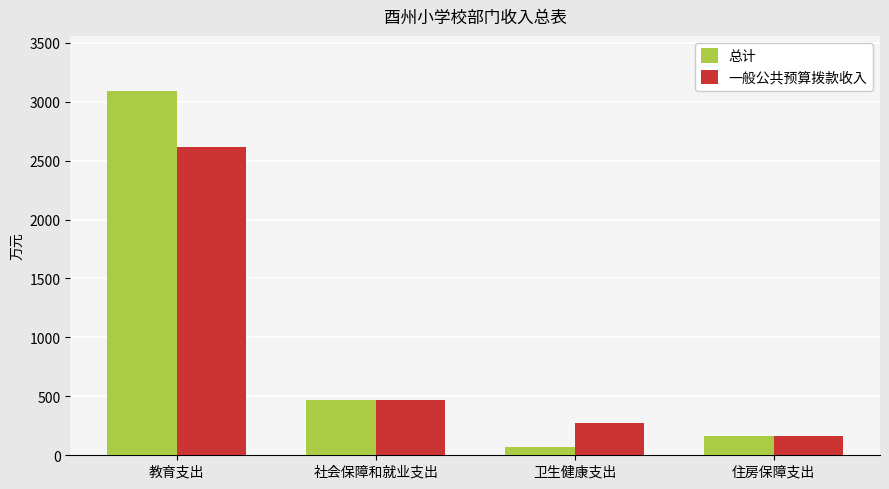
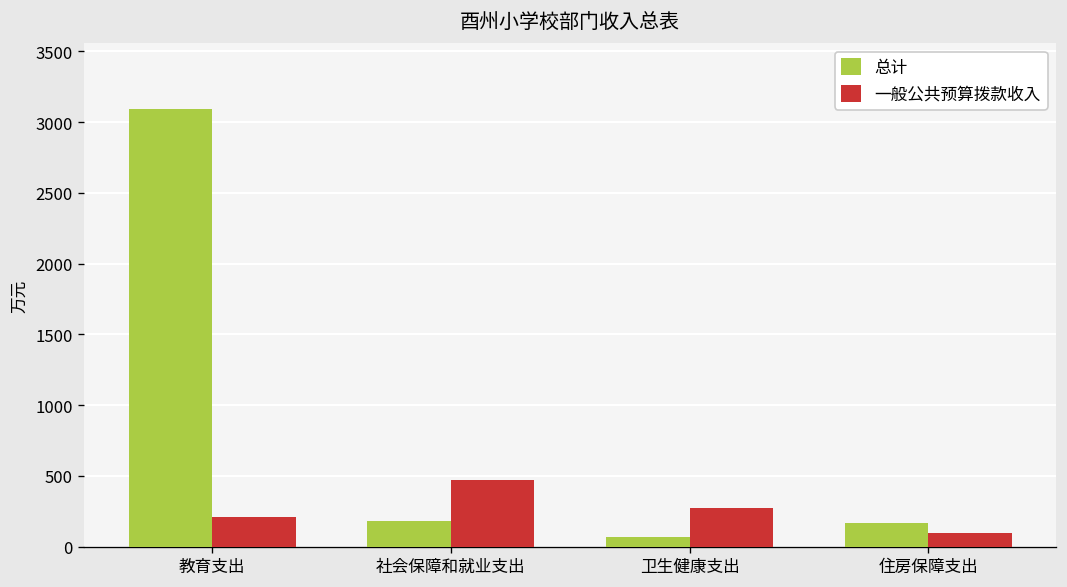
  {
    "总计": {
      "教育支出": 3090,
-     "社会保障和就业支出": 470,
+     "社会保障和就业支出": 180,
      "卫生健康支出": 70,
      "住房保障支出": 160
    },
    "一般公共预算拨款收入": {
-     "教育支出": 2620,
+     "教育支出": 210,
      "社会保障和就业支出": 470,
      "卫生健康支出": 270,
-     "住房保障支出": 160
+     "住房保障支出": 100
    }
  }
